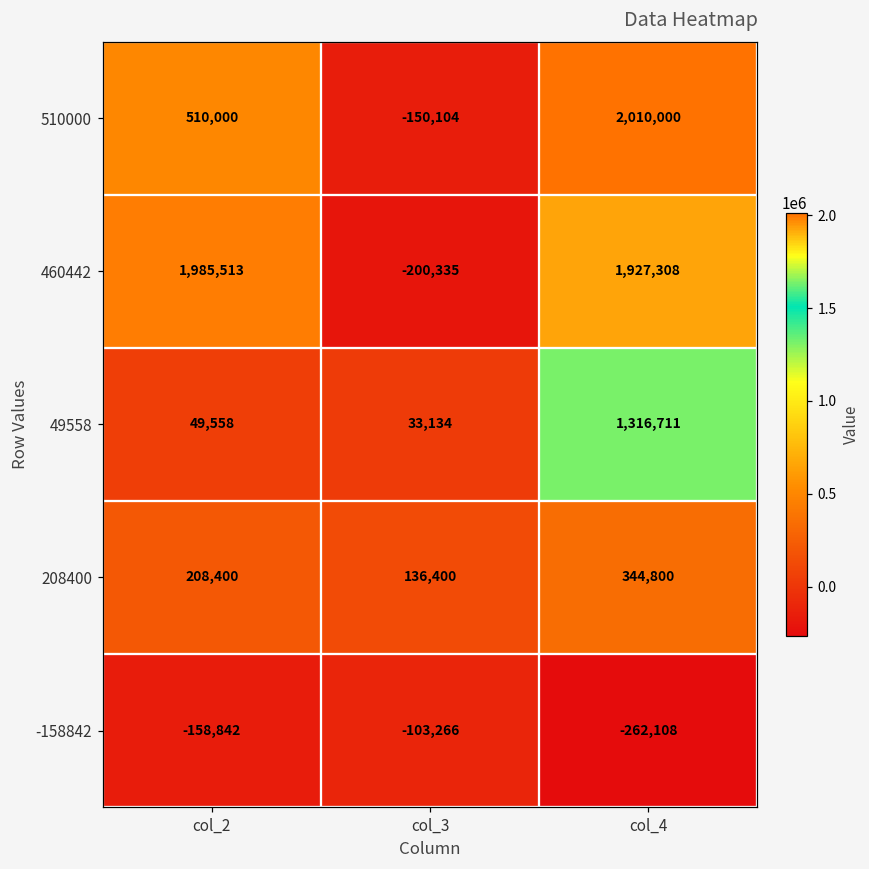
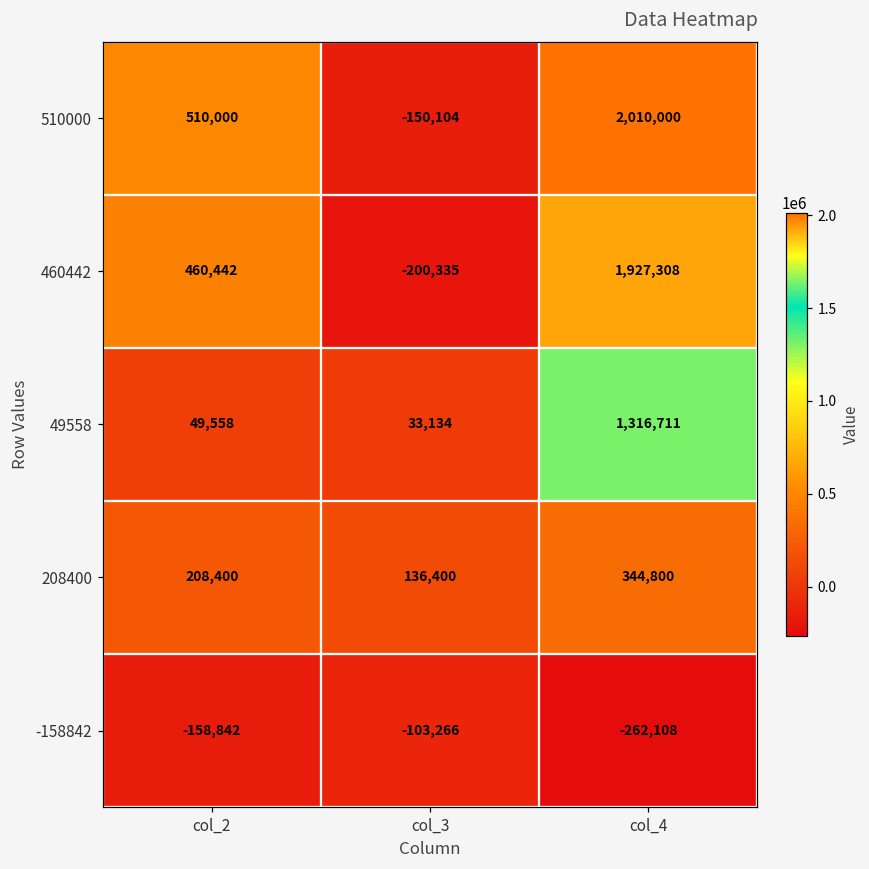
  {
    "510000": {
      "col_2": "510,000",
      "col_3": "-150,104",
      "col_4": "2,010,000"
    },
    "460442": {
-     "col_2": "1,985,513",
+     "col_2": "460,442",
      "col_3": "-200,335",
      "col_4": "1,927,308"
    },
    "49558": {
      "col_2": "49,558",
      "col_3": "33,134",
      "col_4": "1,316,711"
    },
    "208400": {
      "col_2": "208,400",
      "col_3": "136,400",
      "col_4": "344,800"
    },
    "-158842": {
      "col_2": "-158,842",
      "col_3": "-103,266",
      "col_4": "-262,108"
    }
  }
